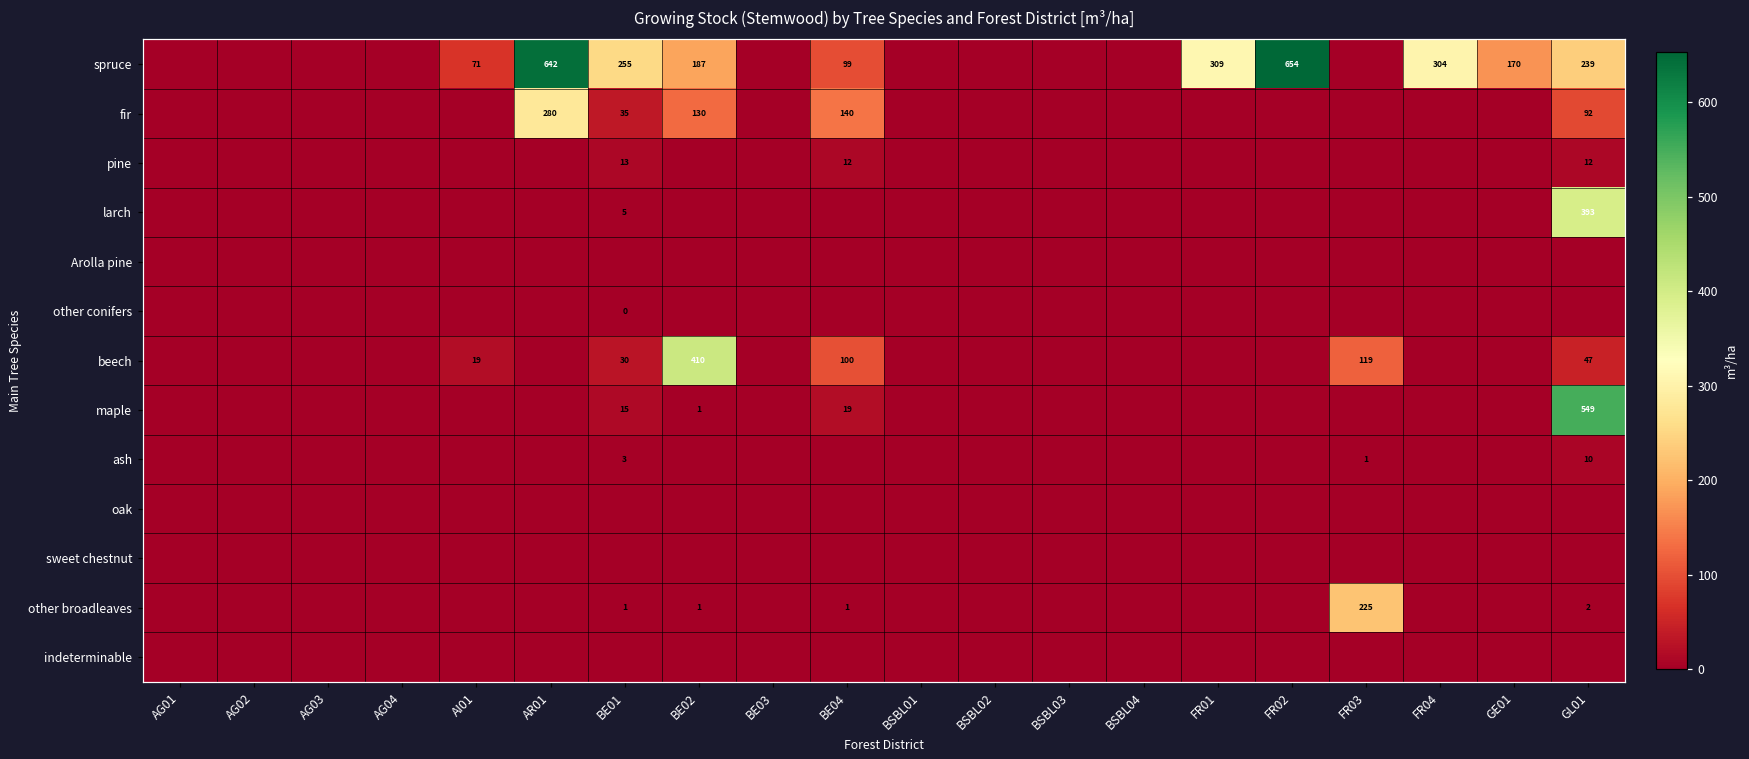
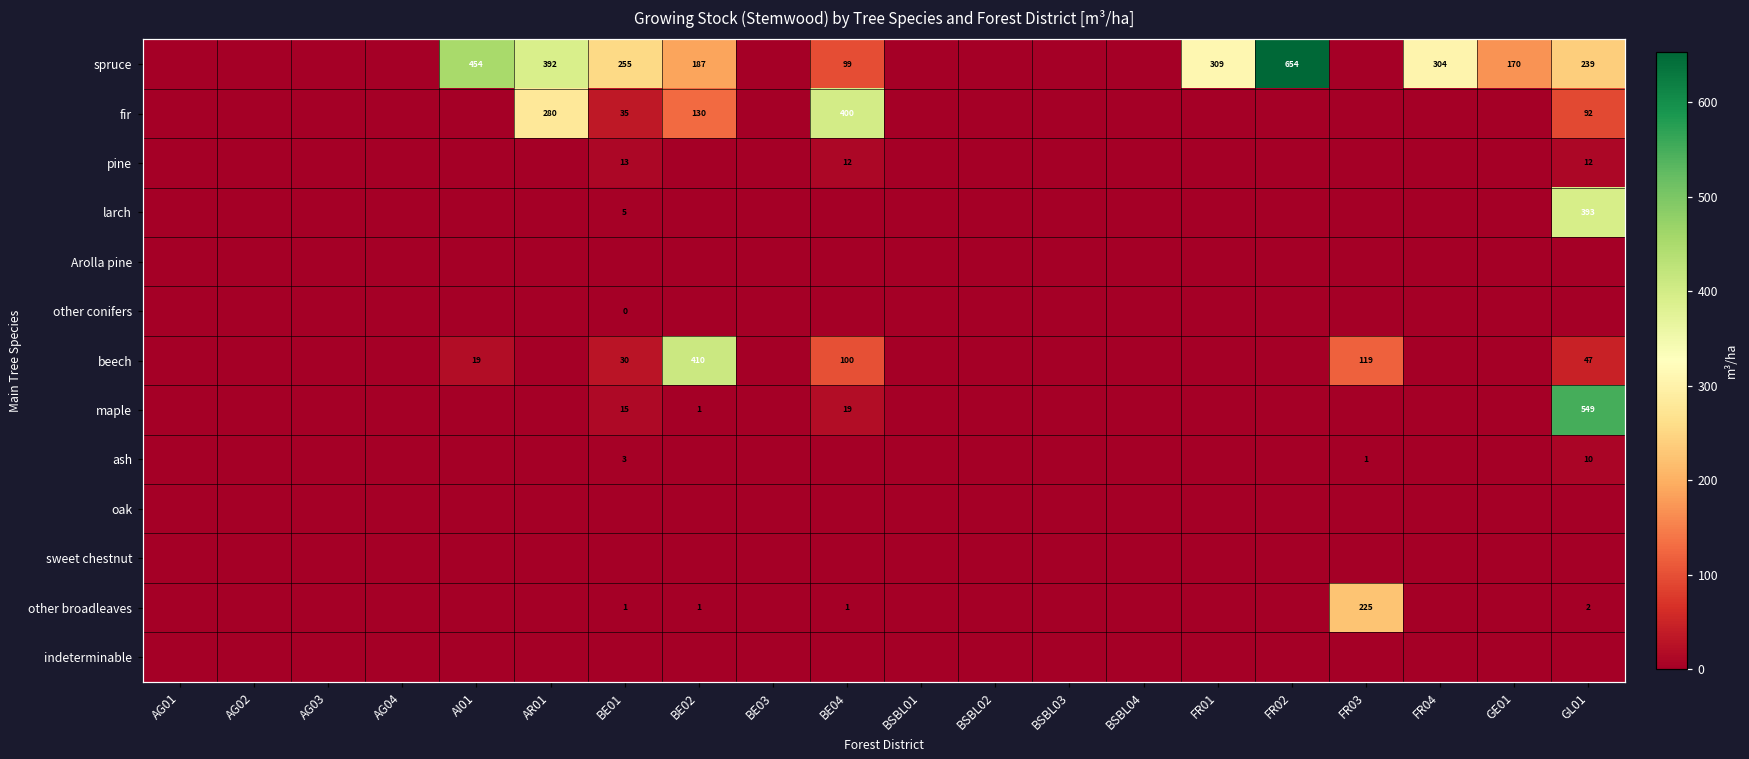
  {
    "spruce": {
-     "AI01": 71,
-     "AR01": 642,
+     "AI01": 454,
+     "AR01": 392,
      "BE01": 255,
      "BE02": 187,
      "BE04": 99,
      "FR01": 309,
      "FR02": 654,
      "FR04": 304,
      "GE01": 170,
      "GL01": 239
    },
    "fir": {
      "AR01": 280,
      "BE01": 35,
      "BE02": 130,
-     "BE04": 140,
+     "BE04": 400,
      "GL01": 92
    },
    "pine": {
      "BE01": 13,
      "BE04": 12,
      "GL01": 12
    },
    "larch": {
      "BE01": 5,
      "GL01": 393
    },
    "other conifers": {
      "BE01": 0
    },
    "beech": {
      "AI01": 19,
      "BE01": 30,
      "BE02": 410,
      "BE04": 100,
      "FR03": 119,
      "GL01": 47
    },
    "maple": {
      "BE01": 15,
      "BE02": 1,
      "BE04": 19,
      "GL01": 549
    },
    "ash": {
      "BE01": 3,
      "FR03": 1,
      "GL01": 10
    },
    "other broadleaves": {
      "BE01": 1,
      "BE02": 1,
      "BE04": 1,
      "FR03": 225,
      "GL01": 2
    }
  }
